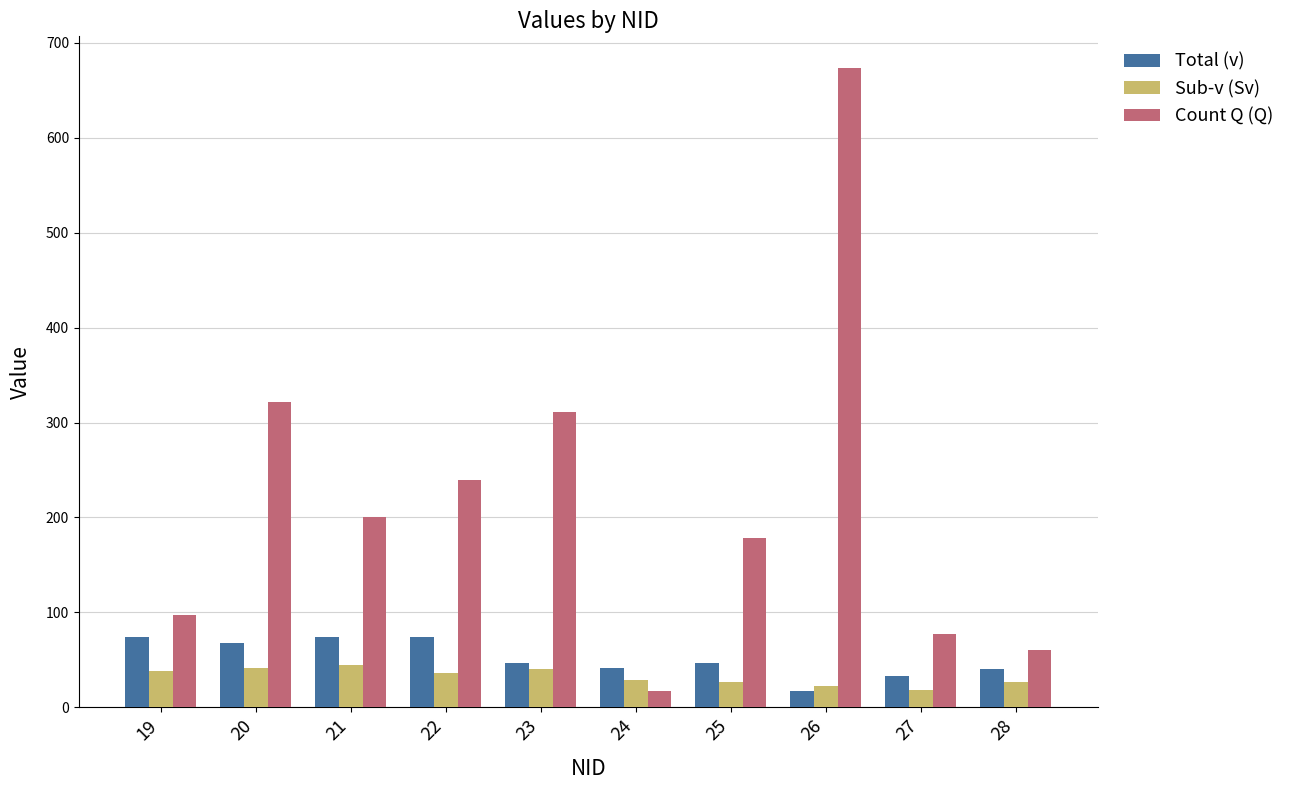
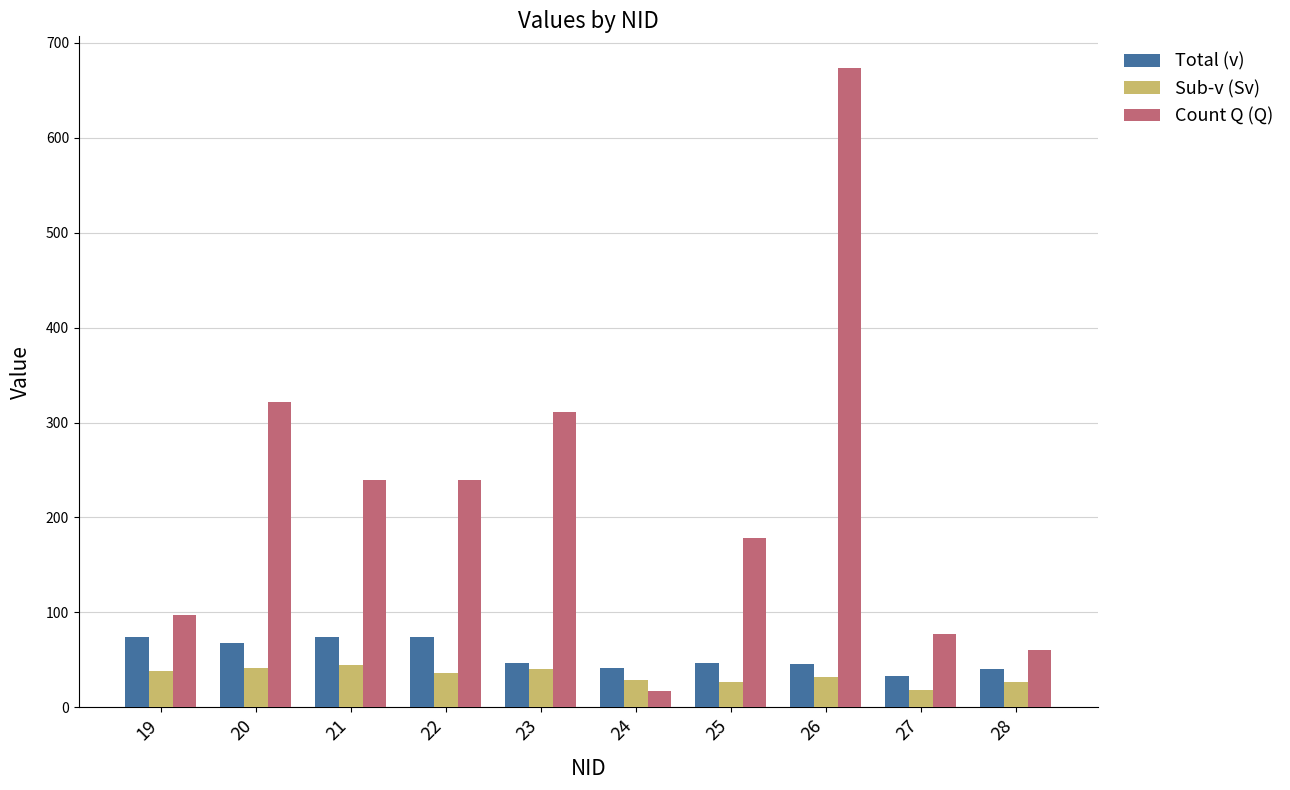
  {
    "Total (v)": {
      "19": 70,
      "20": 70,
      "21": 70,
      "22": 70,
      "23": 50,
      "24": 40,
      "25": 50,
-     "26": 20,
+     "26": 50,
      "27": 30,
      "28": 40
    },
    "Sub-v (Sv)": {
      "19": 40,
      "20": 40,
      "21": 50,
      "22": 40,
      "23": 40,
      "24": 30,
      "25": 30,
-     "26": 20,
+     "26": 30,
      "27": 20,
      "28": 30
    },
    "Count Q (Q)": {
      "19": 100,
      "20": 320,
-     "21": 200,
+     "21": 240,
      "22": 240,
      "23": 310,
      "24": 20,
      "25": 180,
      "26": 670,
      "27": 80,
      "28": 60
    }
  }
